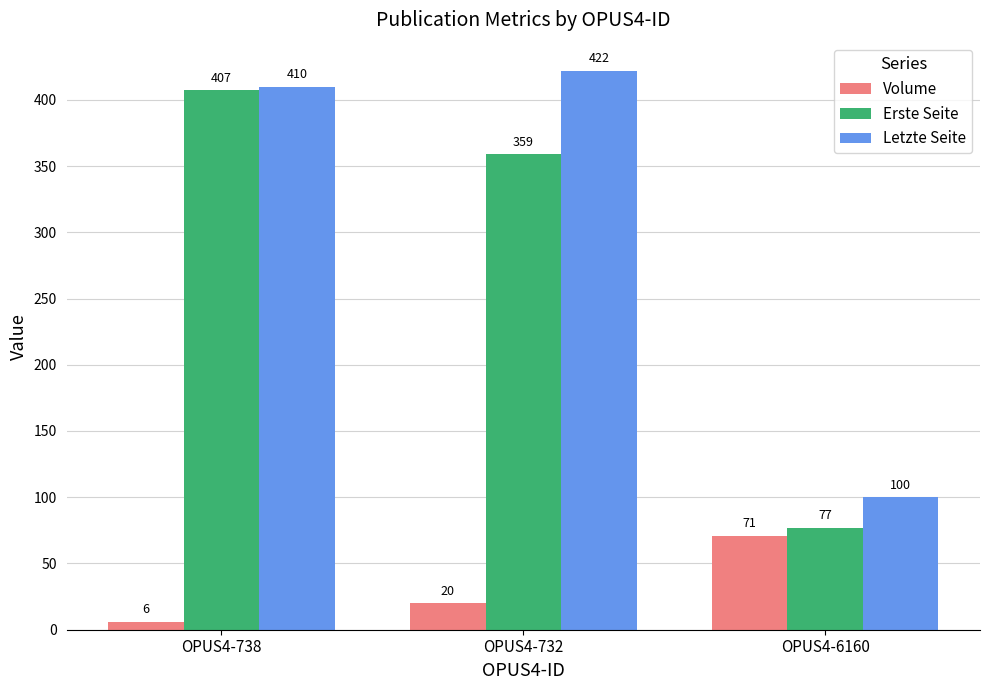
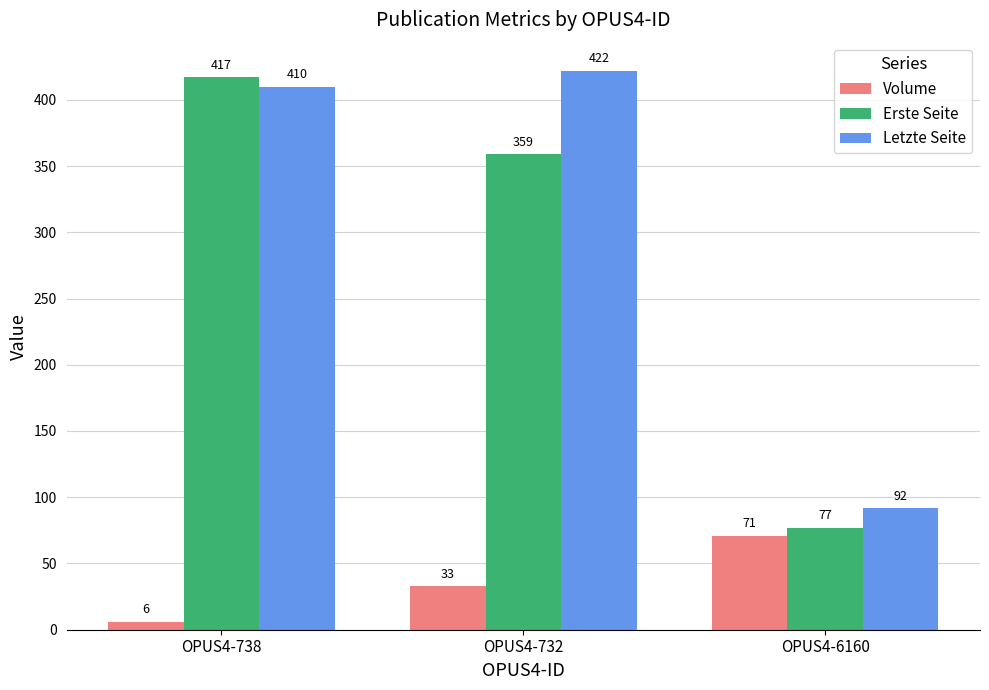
  {
    "Volume": {
      "OPUS4-738": 6,
-     "OPUS4-732": 20,
+     "OPUS4-732": 33,
      "OPUS4-6160": 71
    },
    "Erste Seite": {
-     "OPUS4-738": 407,
+     "OPUS4-738": 417,
      "OPUS4-732": 359,
      "OPUS4-6160": 77
    },
    "Letzte Seite": {
      "OPUS4-738": 410,
      "OPUS4-732": 422,
-     "OPUS4-6160": 100
+     "OPUS4-6160": 92
    }
  }
